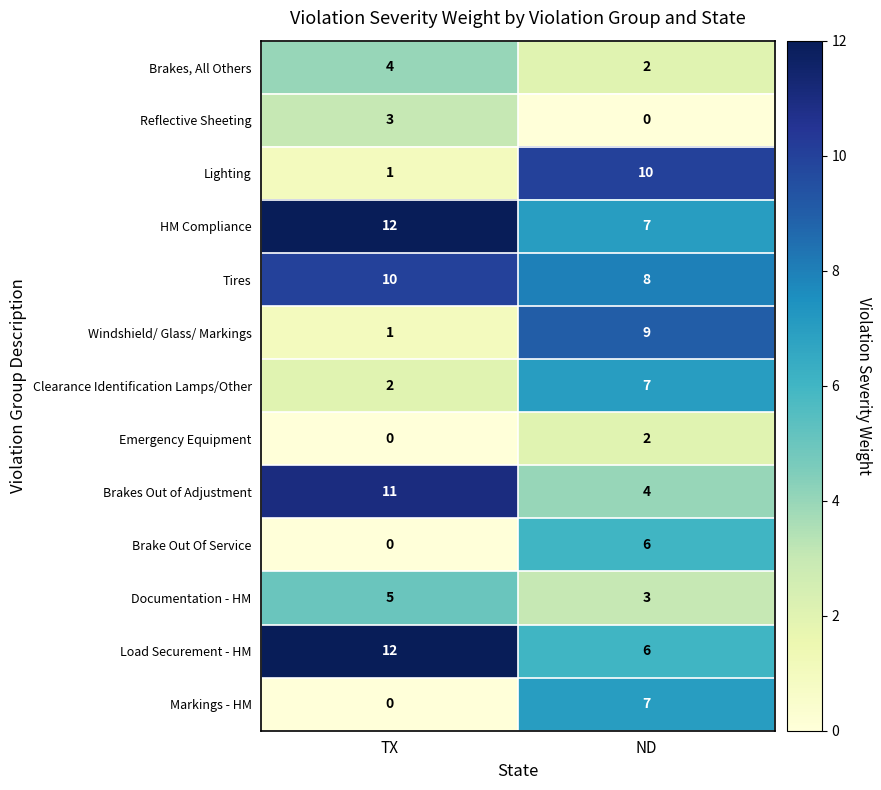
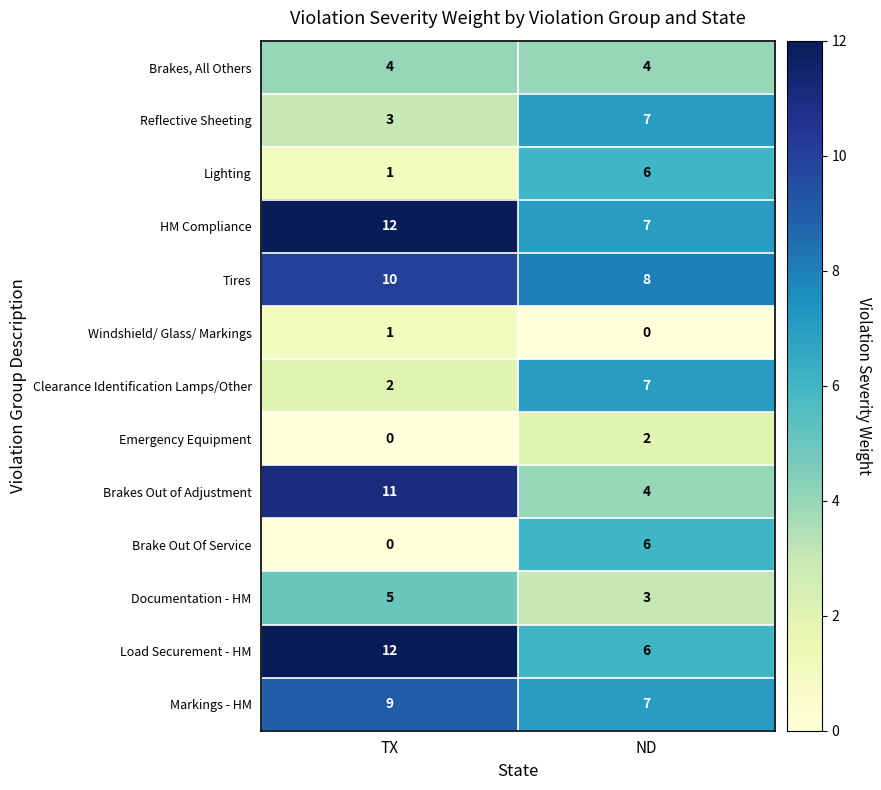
  {
    "Brakes, All Others": {
      "TX": 4,
-     "ND": 2
+     "ND": 4
    },
    "Reflective Sheeting": {
      "TX": 3,
-     "ND": 0
+     "ND": 7
    },
    "Lighting": {
      "TX": 1,
-     "ND": 10
+     "ND": 6
    },
    "HM Compliance": {
      "TX": 12,
      "ND": 7
    },
    "Tires": {
      "TX": 10,
      "ND": 8
    },
    "Windshield/ Glass/ Markings": {
      "TX": 1,
-     "ND": 9
+     "ND": 0
    },
    "Clearance Identification Lamps/Other": {
      "TX": 2,
      "ND": 7
    },
    "Emergency Equipment": {
      "TX": 0,
      "ND": 2
    },
    "Brakes Out of Adjustment": {
      "TX": 11,
      "ND": 4
    },
    "Brake Out Of Service": {
      "TX": 0,
      "ND": 6
    },
    "Documentation - HM": {
      "TX": 5,
      "ND": 3
    },
    "Load Securement - HM": {
      "TX": 12,
      "ND": 6
    },
    "Markings - HM": {
-     "TX": 0,
+     "TX": 9,
      "ND": 7
    }
  }
